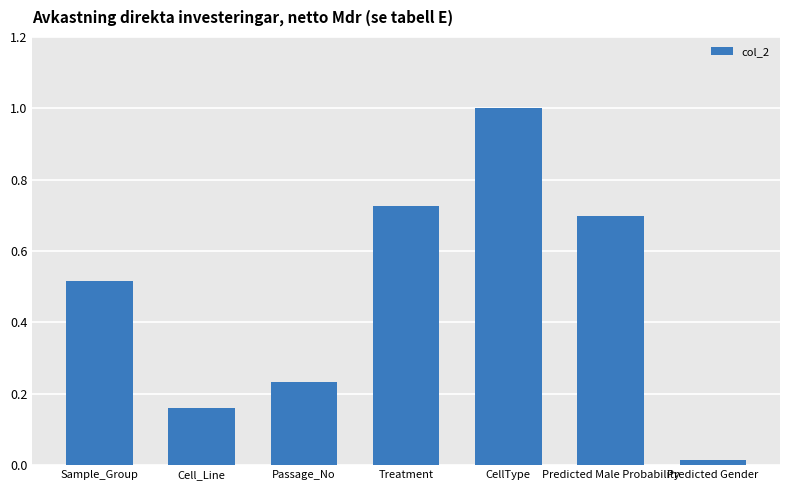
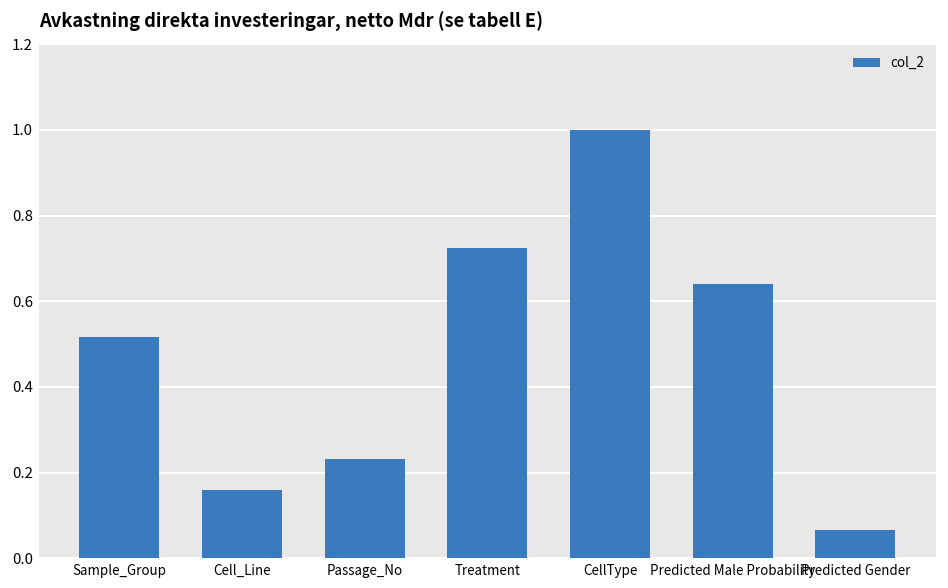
  {
    "Sample_Group": 0.52,
    "Cell_Line": 0.16,
    "Passage_No": 0.23,
    "Treatment": 0.73,
    "CellType": 1.00,
-   "Predicted Male Probability": 0.70,
-   "Predicted Gender": 0.02
+   "Predicted Male Probability": 0.64,
+   "Predicted Gender": 0.06
  }
